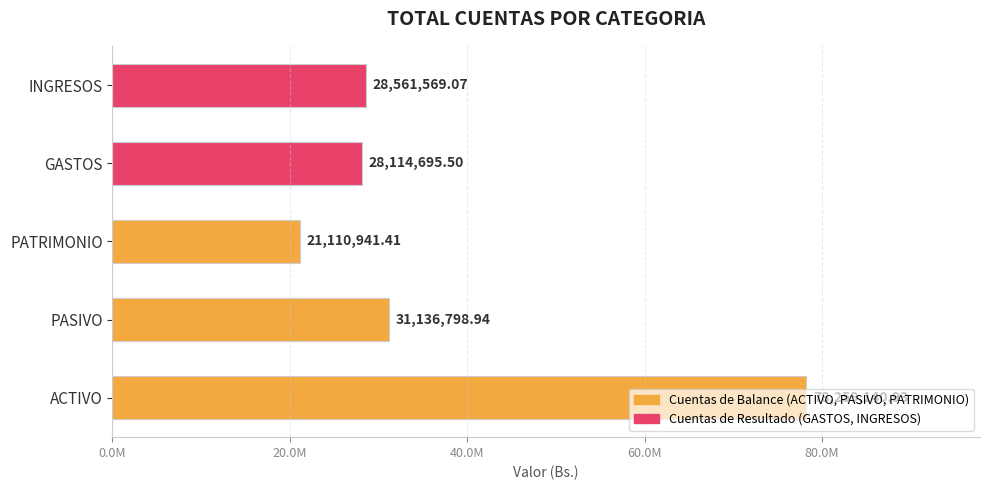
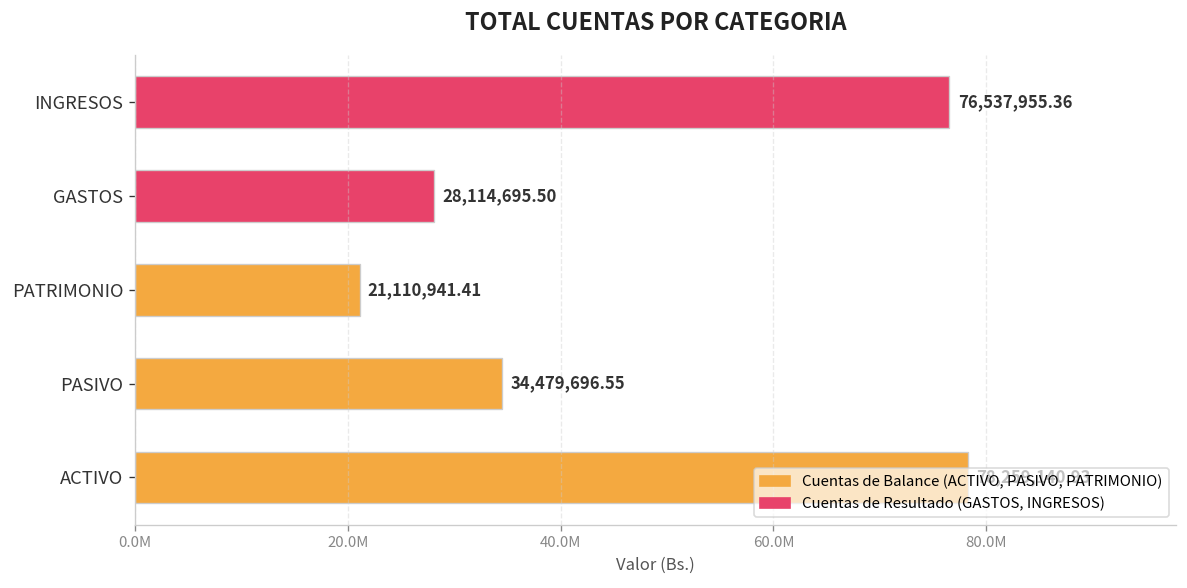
  {
-   "INGRESOS": "28,561,569.07",
+   "INGRESOS": "76,537,955.36",
    "GASTOS": "28,114,695.50",
    "PATRIMONIO": "21,110,941.41",
-   "PASIVO": "31,136,798.94"
+   "PASIVO": "34,479,696.55"
  }
